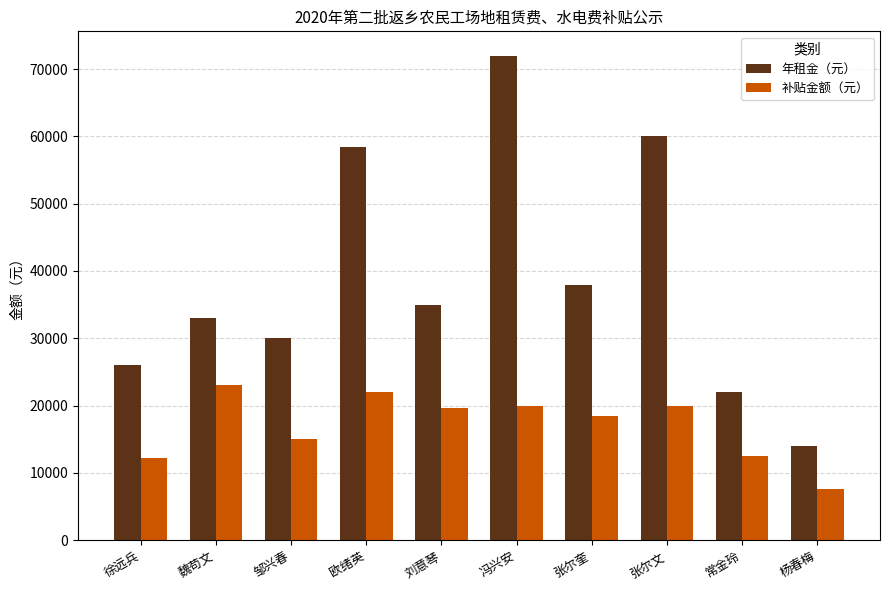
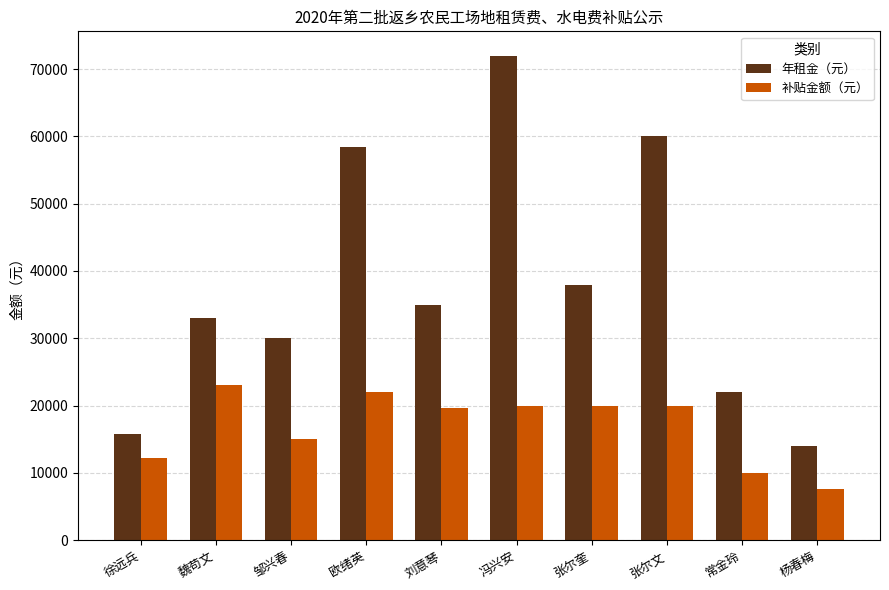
  {
    "年租金（元）": {
-     "徐远兵": 26000,
+     "徐远兵": 16000,
      "魏苟文": 33000,
      "邹兴春": 30000,
      "欧绪英": 58000,
      "刘意琴": 35000,
      "冯兴安": 72000,
      "张尔奎": 38000,
      "张尔文": 60000,
      "常金玲": 22000,
      "杨春梅": 14000
    },
    "补贴金额（元）": {
      "徐远兵": 12000,
      "魏苟文": 23000,
      "邹兴春": 15000,
      "欧绪英": 22000,
      "刘意琴": 20000,
      "冯兴安": 20000,
-     "张尔奎": 18000,
+     "张尔奎": 20000,
      "张尔文": 20000,
-     "常金玲": 13000,
+     "常金玲": 10000,
      "杨春梅": 8000
    }
  }
